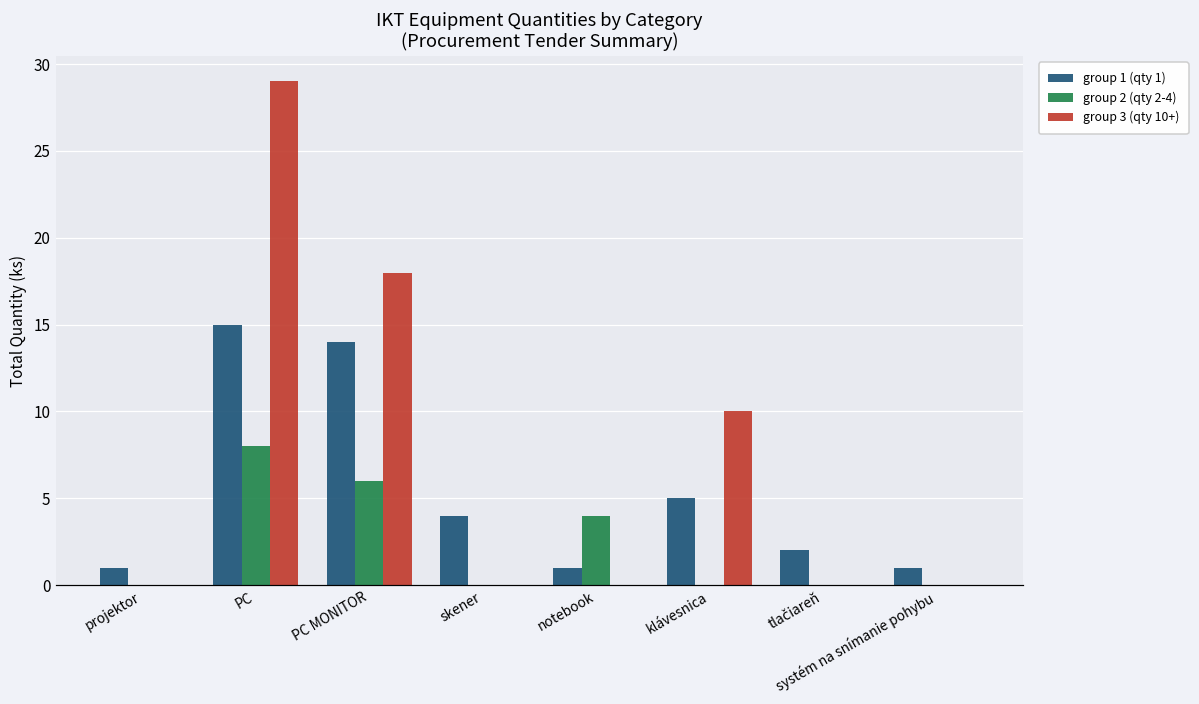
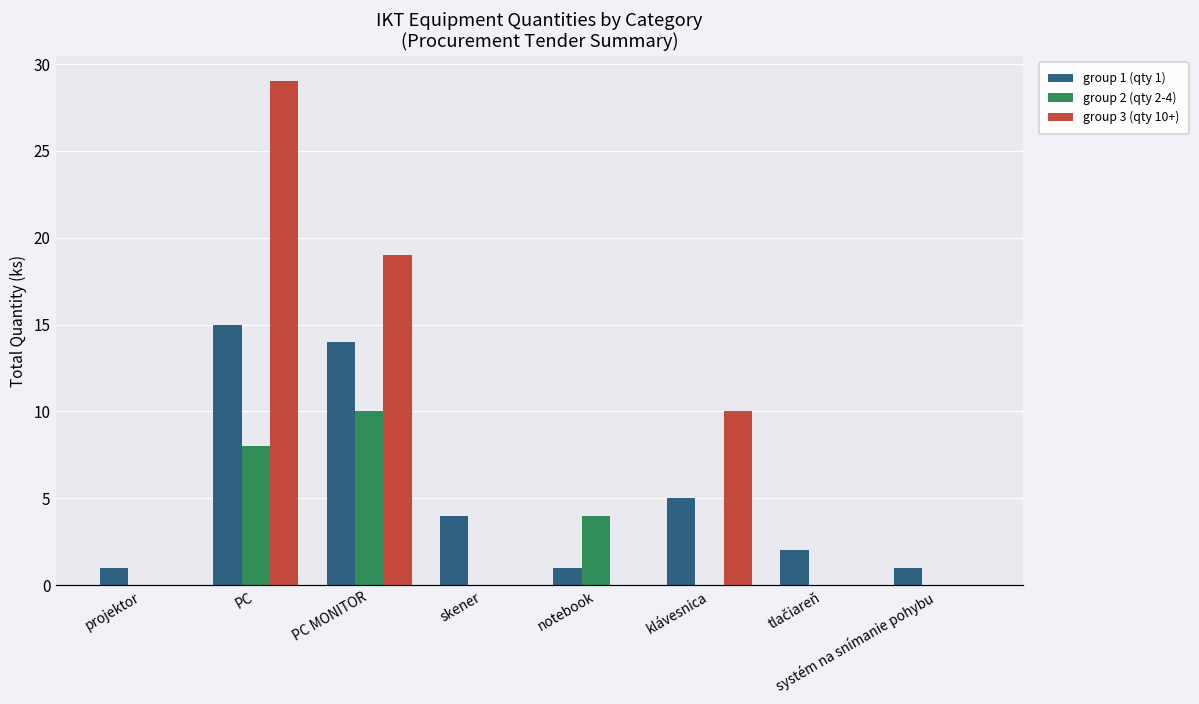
  {
    "group 1 (qty 1)": {
      "projektor": 1,
      "PC": 15,
      "PC MONITOR": 14,
      "skener": 4,
      "notebook": 1,
      "klávesnica": 5,
      "tlačiareň": 2,
      "systém na snímanie pohybu": 1
    },
    "group 2 (qty 2-4)": {
      "projektor": 0,
      "PC": 8,
-     "PC MONITOR": 6,
+     "PC MONITOR": 10,
      "skener": 0,
      "notebook": 4,
      "klávesnica": 0,
      "tlačiareň": 0,
      "systém na snímanie pohybu": 0
    },
    "group 3 (qty 10+)": {
      "projektor": 0,
      "PC": 29,
-     "PC MONITOR": 18,
+     "PC MONITOR": 19,
      "skener": 0,
      "notebook": 0,
      "klávesnica": 10,
      "tlačiareň": 0,
      "systém na snímanie pohybu": 0
    }
  }
